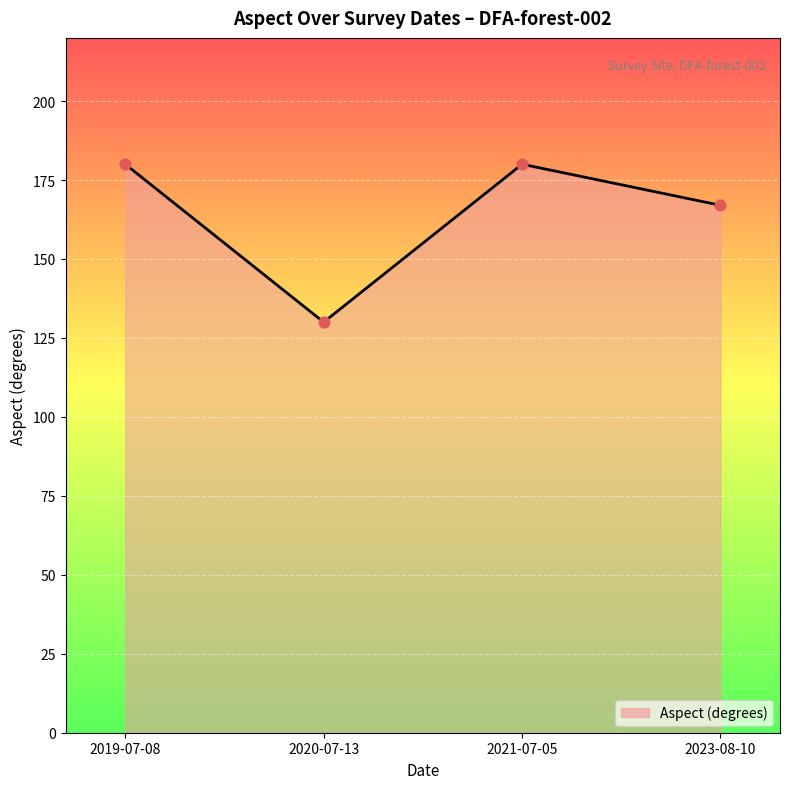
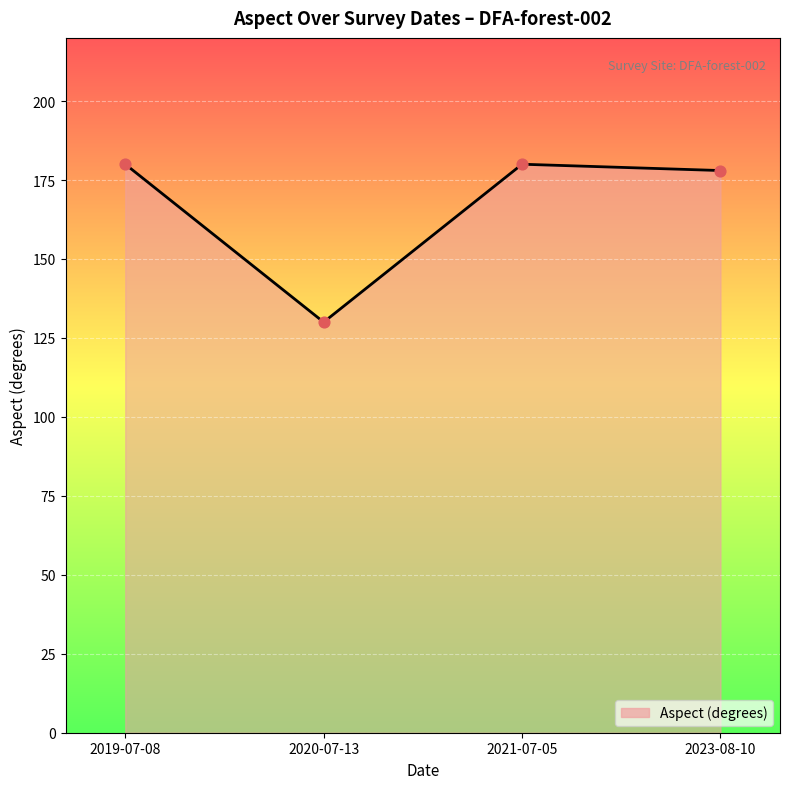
  {
    "2019-07-08": 180,
    "2020-07-13": 130,
    "2021-07-05": 180,
-   "2023-08-10": 167
+   "2023-08-10": 178
  }
